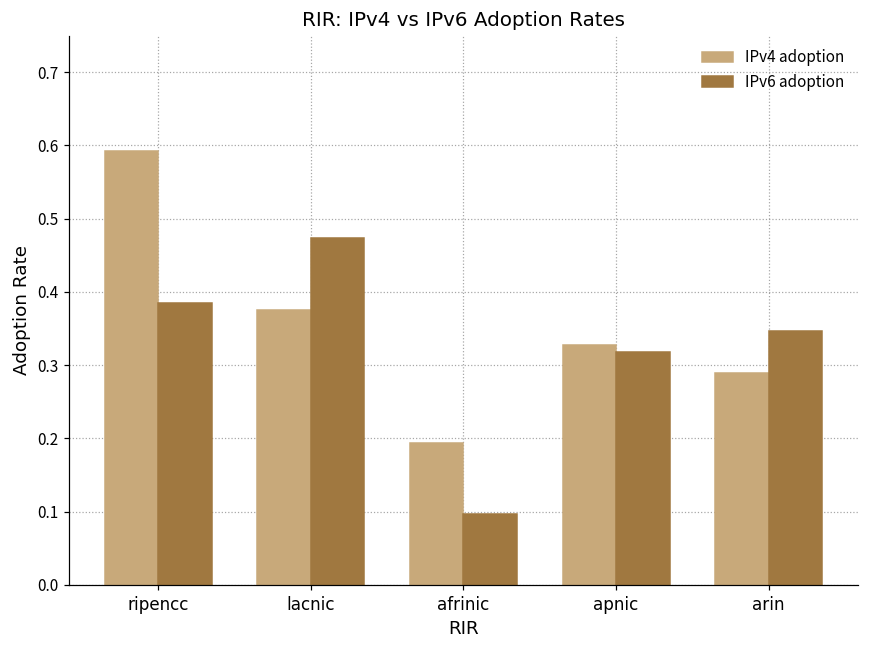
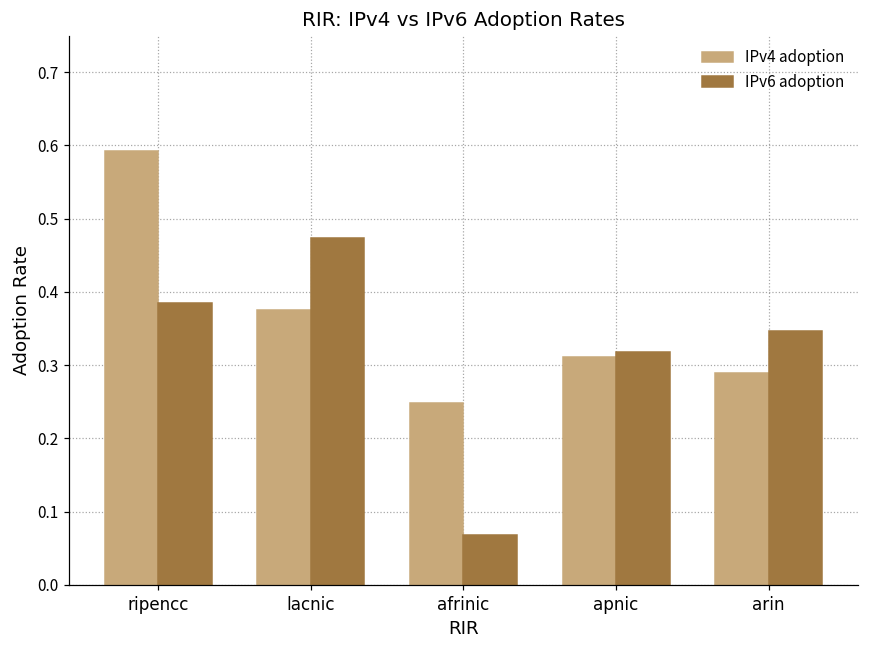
  {
    "IPv4 adoption": {
      "ripencc": 0.59,
      "lacnic": 0.38,
-     "afrinic": 0.19,
-     "apnic": 0.33,
+     "afrinic": 0.25,
+     "apnic": 0.31,
      "arin": 0.29
    },
    "IPv6 adoption": {
      "ripencc": 0.38,
      "lacnic": 0.47,
-     "afrinic": 0.10,
+     "afrinic": 0.07,
      "apnic": 0.32,
      "arin": 0.35
    }
  }
